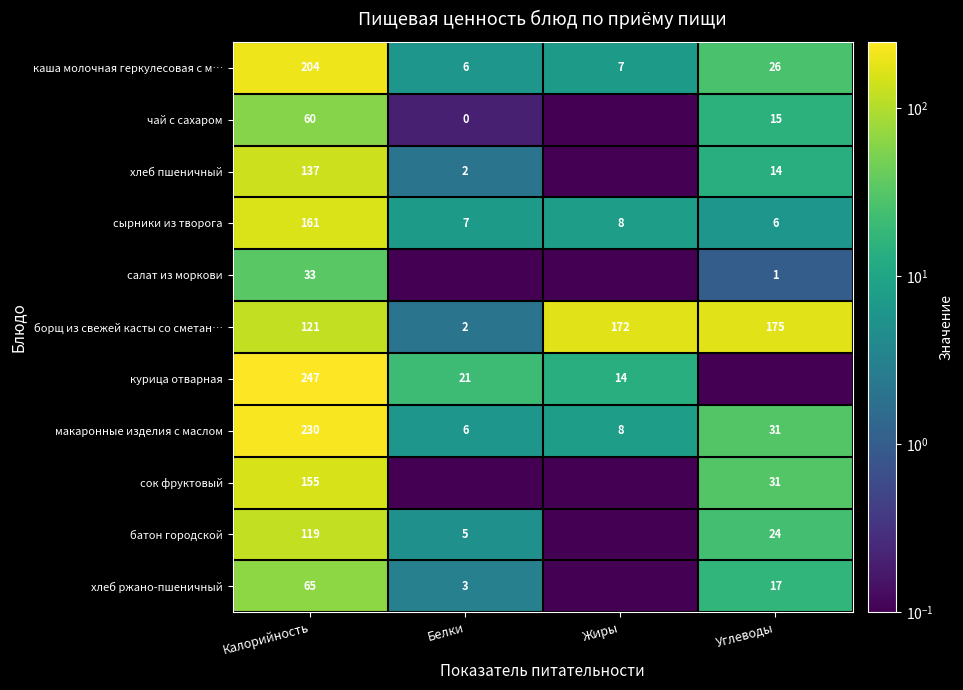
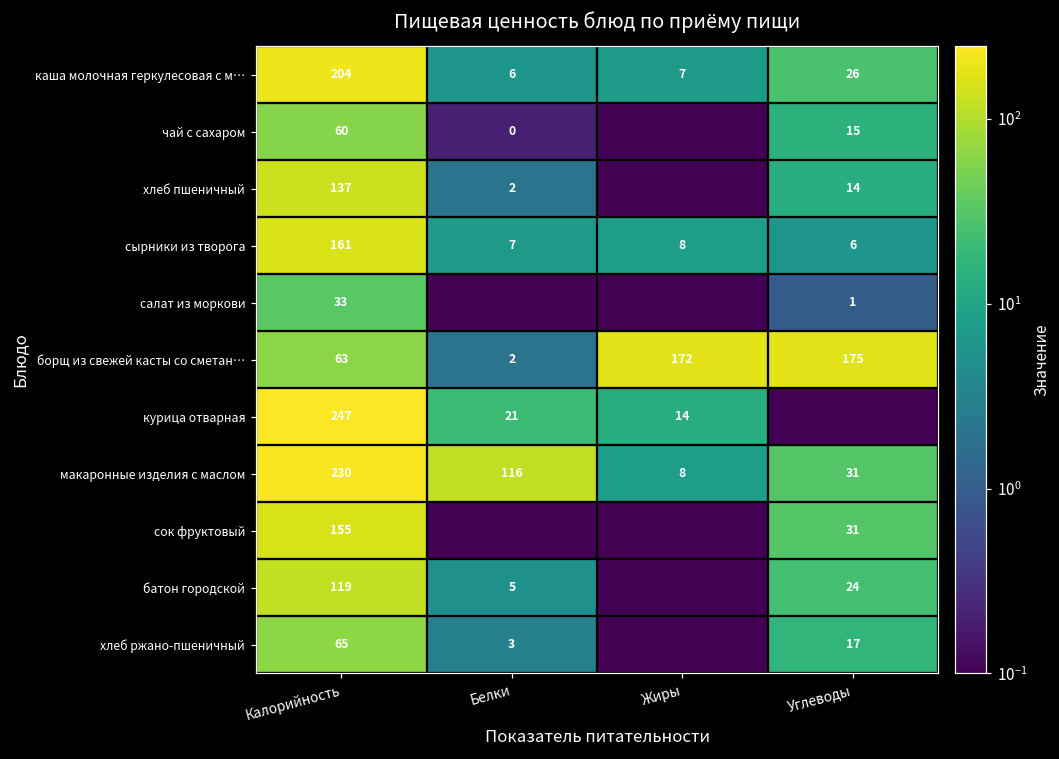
  {
    "каша молочная геркулесовая с м…": {
      "Калорийность": 204,
      "Белки": 6,
      "Жиры": 7,
      "Углеводы": 26
    },
    "чай с сахаром": {
      "Калорийность": 60,
      "Белки": 0,
      "Углеводы": 15
    },
    "хлеб пшеничный": {
      "Калорийность": 137,
      "Белки": 2,
      "Углеводы": 14
    },
    "сырники из творога": {
      "Калорийность": 161,
      "Белки": 7,
      "Жиры": 8,
      "Углеводы": 6
    },
    "салат из моркови": {
      "Калорийность": 33,
      "Углеводы": 1
    },
    "борщ из свежей касты со сметан…": {
-     "Калорийность": 121,
+     "Калорийность": 63,
      "Белки": 2,
      "Жиры": 172,
      "Углеводы": 175
    },
    "курица отварная": {
      "Калорийность": 247,
      "Белки": 21,
      "Жиры": 14
    },
    "макаронные изделия с маслом": {
      "Калорийность": 230,
-     "Белки": 6,
+     "Белки": 116,
      "Жиры": 8,
      "Углеводы": 31
    },
    "сок фруктовый": {
      "Калорийность": 155,
      "Углеводы": 31
    },
    "батон городской": {
      "Калорийность": 119,
      "Белки": 5,
      "Углеводы": 24
    },
    "хлеб ржано-пшеничный": {
      "Калорийность": 65,
      "Белки": 3,
      "Углеводы": 17
    }
  }
